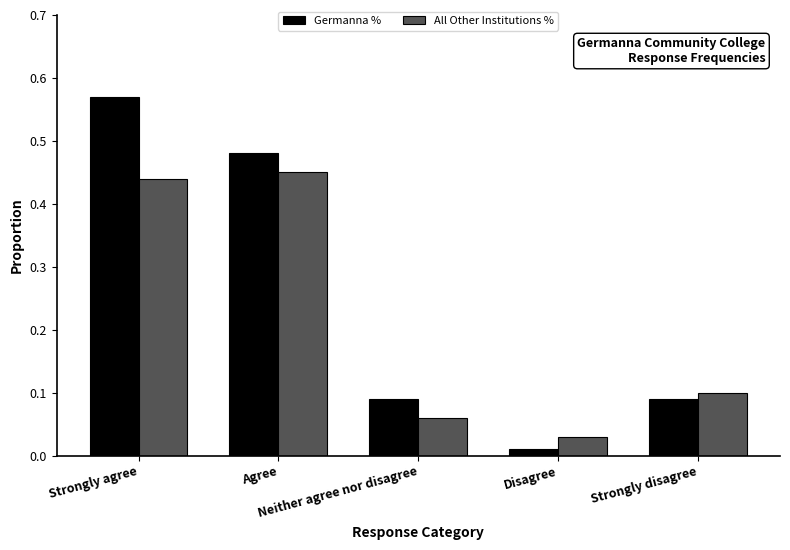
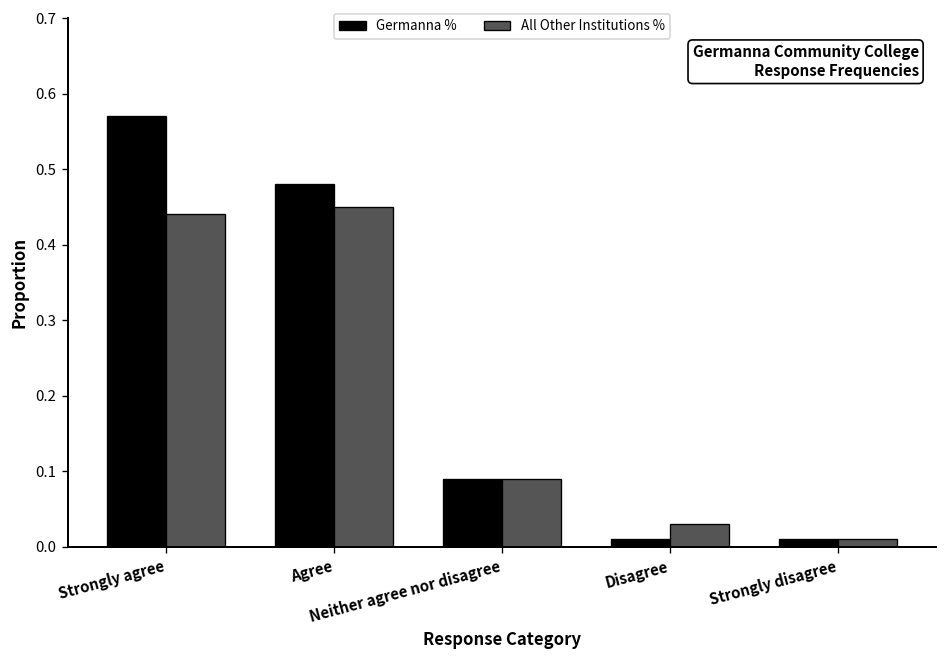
  {
    "Germanna %": {
      "Strongly agree": 0.57,
      "Agree": 0.48,
      "Neither agree nor disagree": 0.09,
      "Disagree": 0.01,
-     "Strongly disagree": 0.09
+     "Strongly disagree": 0.01
    },
    "All Other Institutions %": {
      "Strongly agree": 0.44,
      "Agree": 0.45,
-     "Neither agree nor disagree": 0.06,
+     "Neither agree nor disagree": 0.09,
      "Disagree": 0.03,
-     "Strongly disagree": 0.10
+     "Strongly disagree": 0.01
    }
  }
